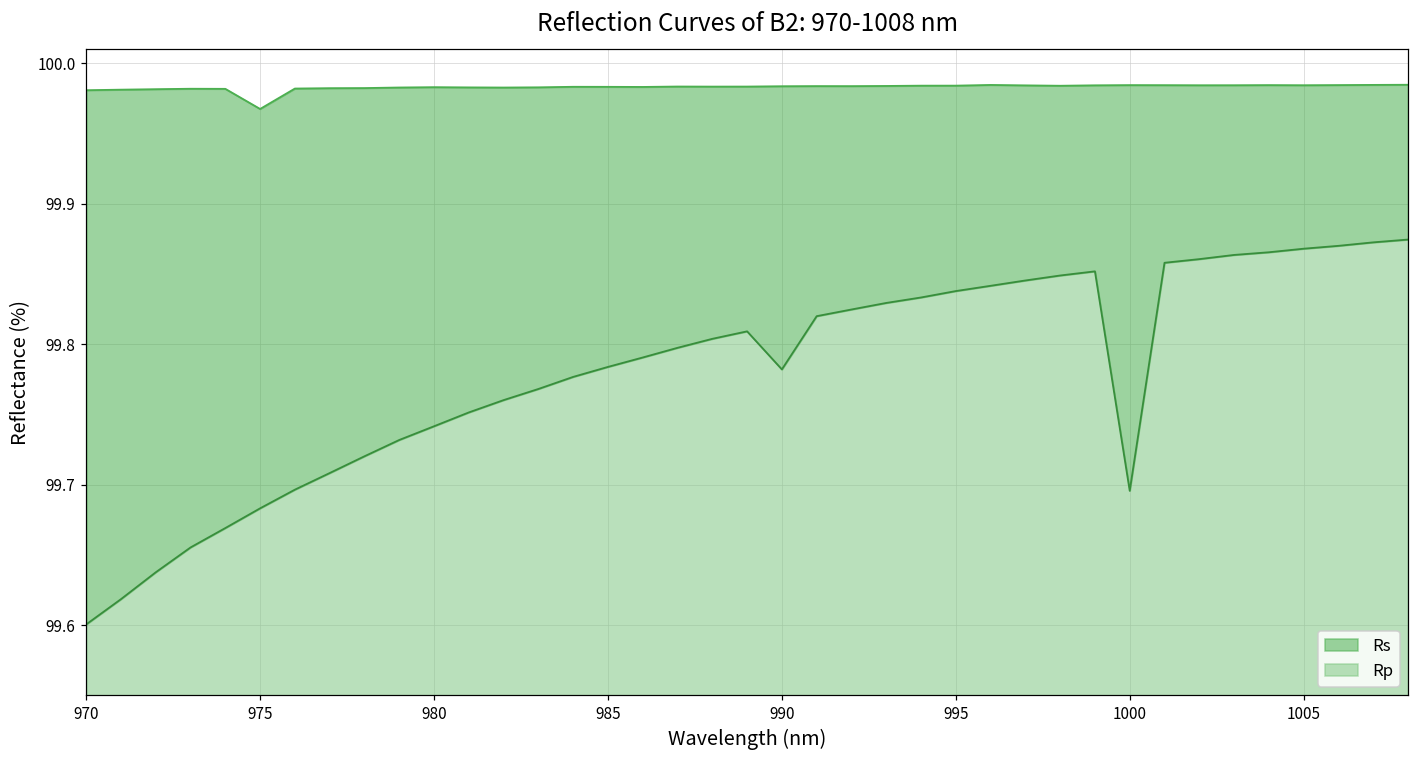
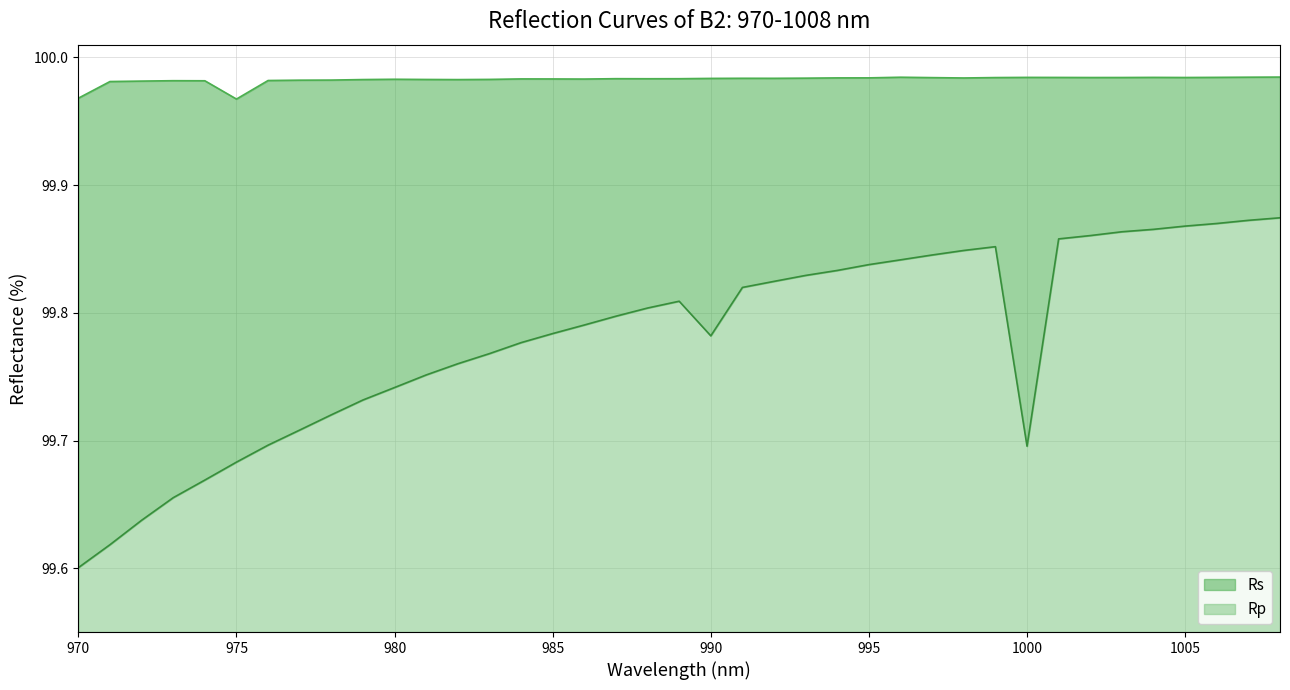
  {
    "Rs": {
-     "970": 99.981,
+     "970": 99.968,
      "975": 99.967,
      "980": 99.983,
      "985": 99.983,
      "990": 99.984,
      "995": 99.984,
      "1000": 99.984,
      "1005": 99.984
    },
    "Rp": {
      "970": 99.600,
      "975": 99.683,
      "980": 99.741,
      "985": 99.784,
      "990": 99.782,
      "995": 99.838,
      "1000": 99.696,
      "1005": 99.868
    }
  }
